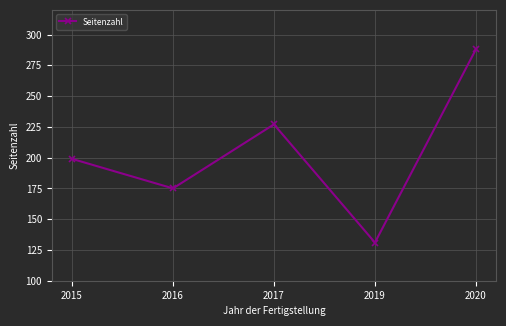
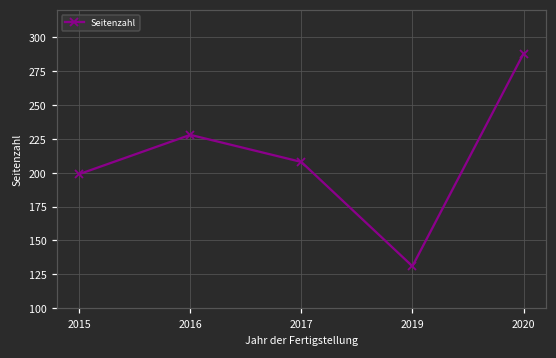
  {
    "2015": 199,
-   "2016": 175,
-   "2017": 227,
+   "2016": 228,
+   "2017": 208,
    "2019": 131,
    "2020": 288
  }
